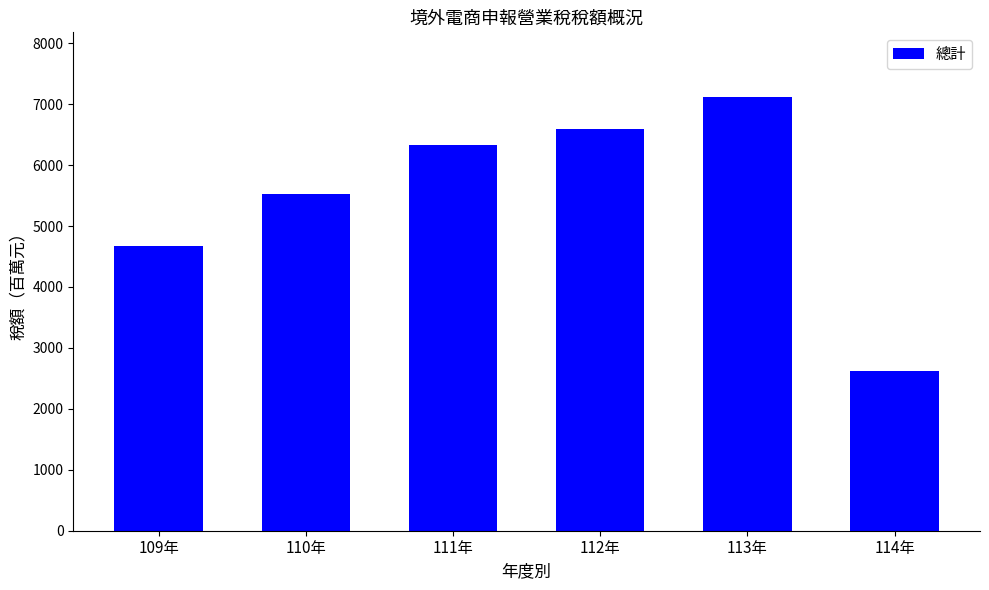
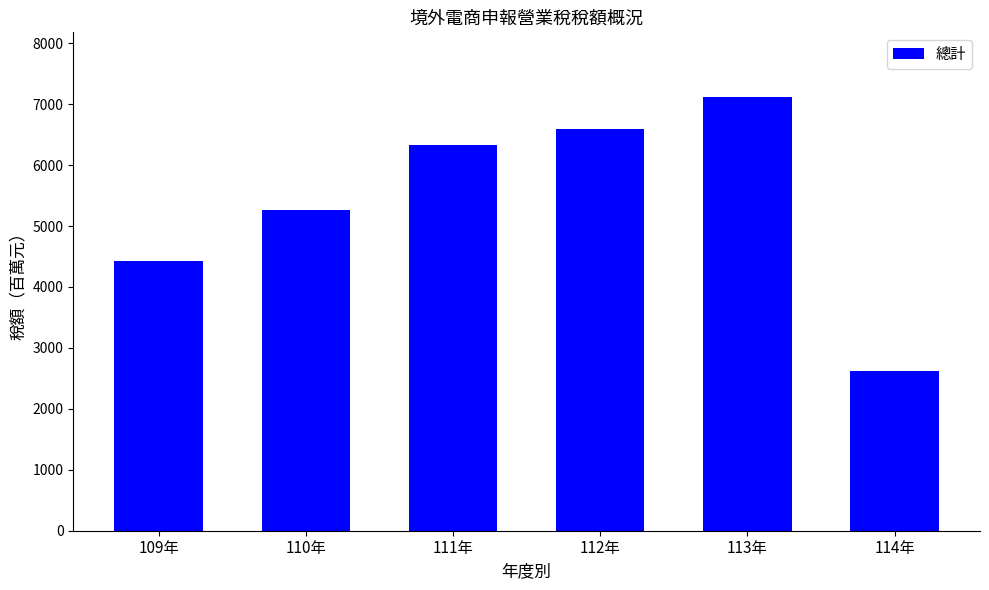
  {
-   "109年": 4700,
-   "110年": 5500,
+   "109年": 4400,
+   "110年": 5300,
    "111年": 6300,
    "112年": 6600,
    "113年": 7100,
    "114年": 2600
  }
